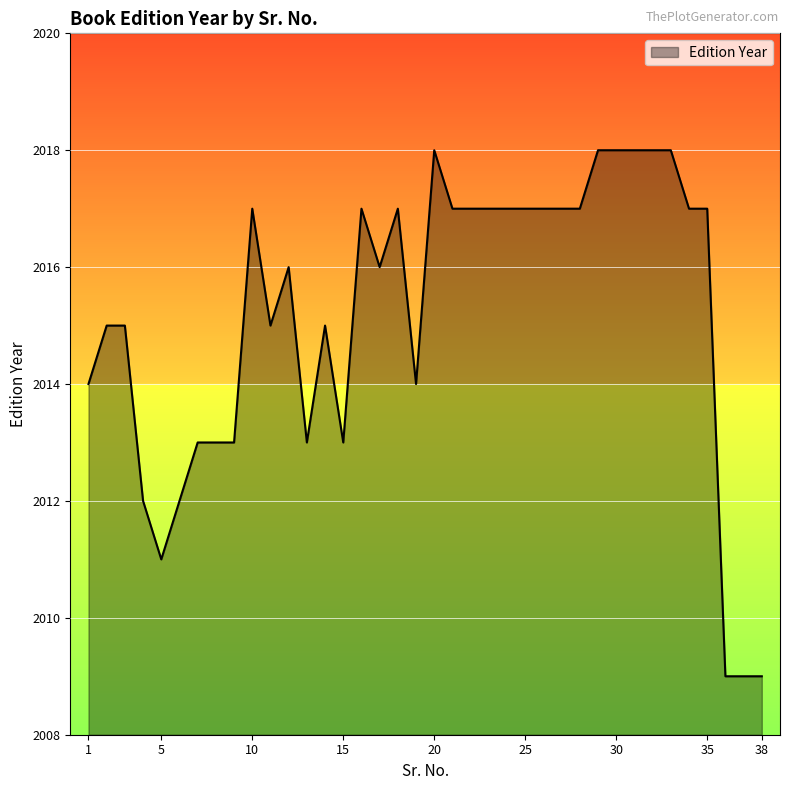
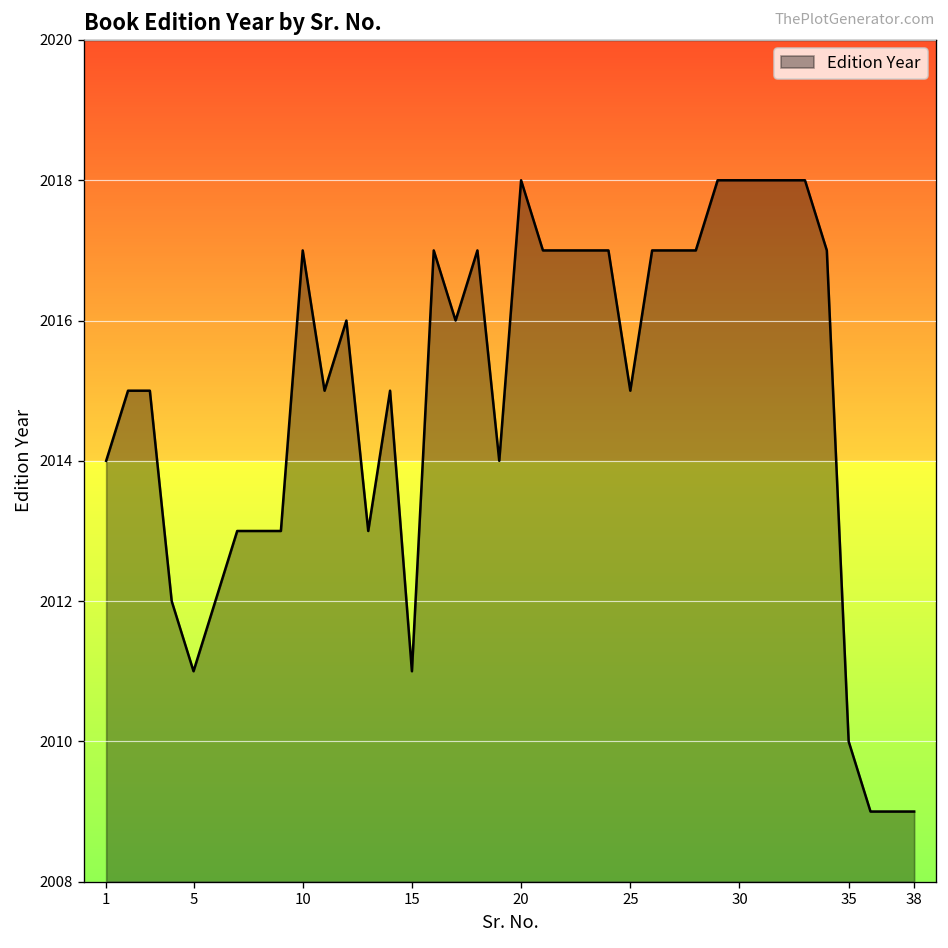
  {
    "1": 2014,
    "5": 2011,
    "10": 2017,
-   "15": 2013,
+   "15": 2011,
    "20": 2018,
-   "25": 2017,
+   "25": 2015,
    "30": 2018,
-   "35": 2017,
+   "35": 2010,
    "38": 2009
  }
